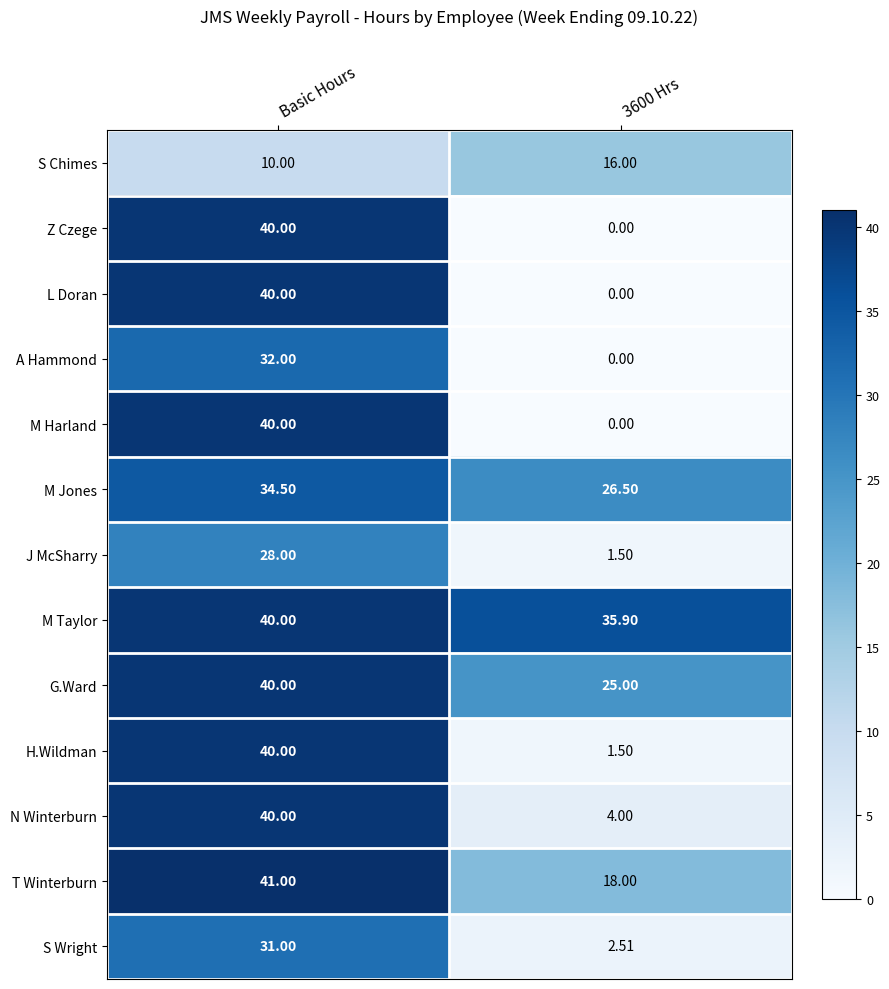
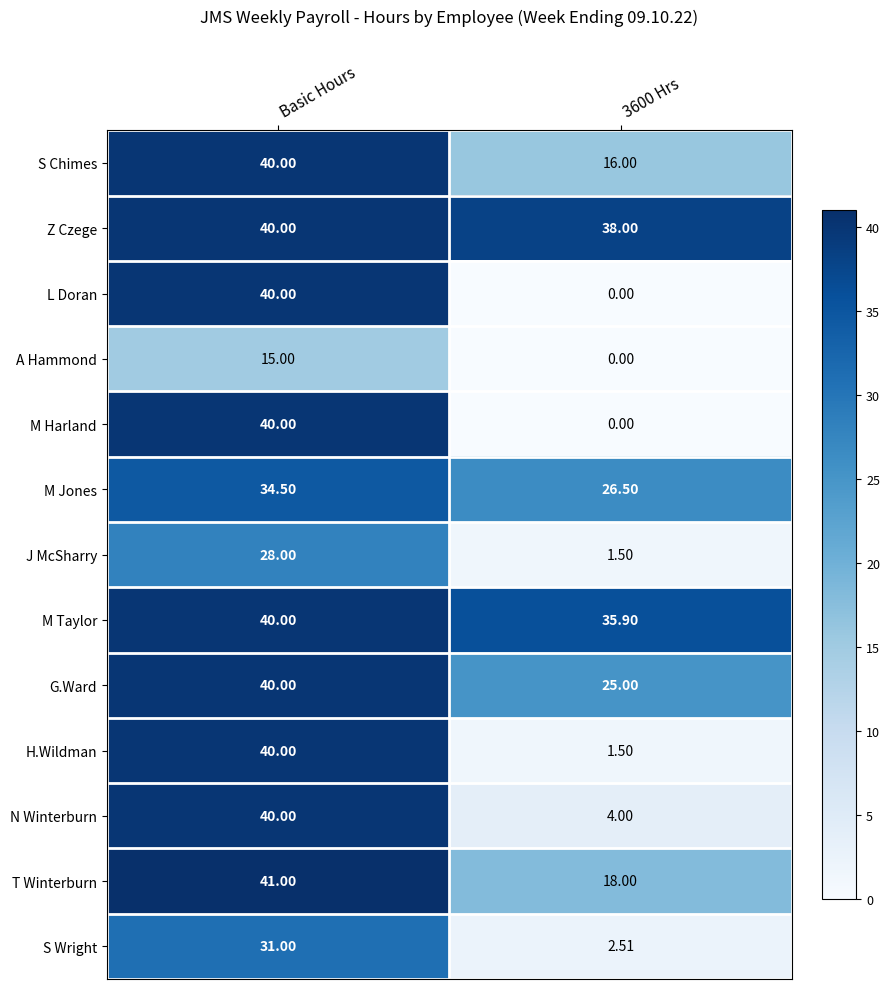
  {
    "S Chimes": {
-     "Basic Hours": 10.00,
+     "Basic Hours": 40.00,
      "3600 Hrs": 16.00
    },
    "Z Czege": {
      "Basic Hours": 40.00,
-     "3600 Hrs": 0.00
+     "3600 Hrs": 38.00
    },
    "L Doran": {
      "Basic Hours": 40.00,
      "3600 Hrs": 0.00
    },
    "A Hammond": {
-     "Basic Hours": 32.00,
+     "Basic Hours": 15.00,
      "3600 Hrs": 0.00
    },
    "M Harland": {
      "Basic Hours": 40.00,
      "3600 Hrs": 0.00
    },
    "M Jones": {
      "Basic Hours": 34.50,
      "3600 Hrs": 26.50
    },
    "J McSharry": {
      "Basic Hours": 28.00,
      "3600 Hrs": 1.50
    },
    "M Taylor": {
      "Basic Hours": 40.00,
      "3600 Hrs": 35.90
    },
    "G.Ward": {
      "Basic Hours": 40.00,
      "3600 Hrs": 25.00
    },
    "H.Wildman": {
      "Basic Hours": 40.00,
      "3600 Hrs": 1.50
    },
    "N Winterburn": {
      "Basic Hours": 40.00,
      "3600 Hrs": 4.00
    },
    "T Winterburn": {
      "Basic Hours": 41.00,
      "3600 Hrs": 18.00
    },
    "S Wright": {
      "Basic Hours": 31.00,
      "3600 Hrs": 2.51
    }
  }
